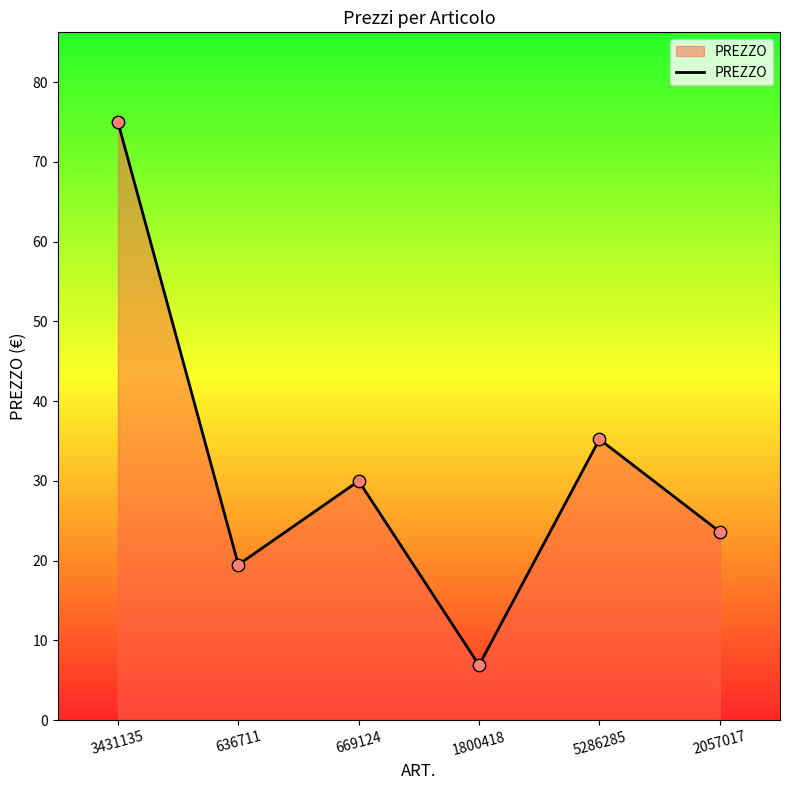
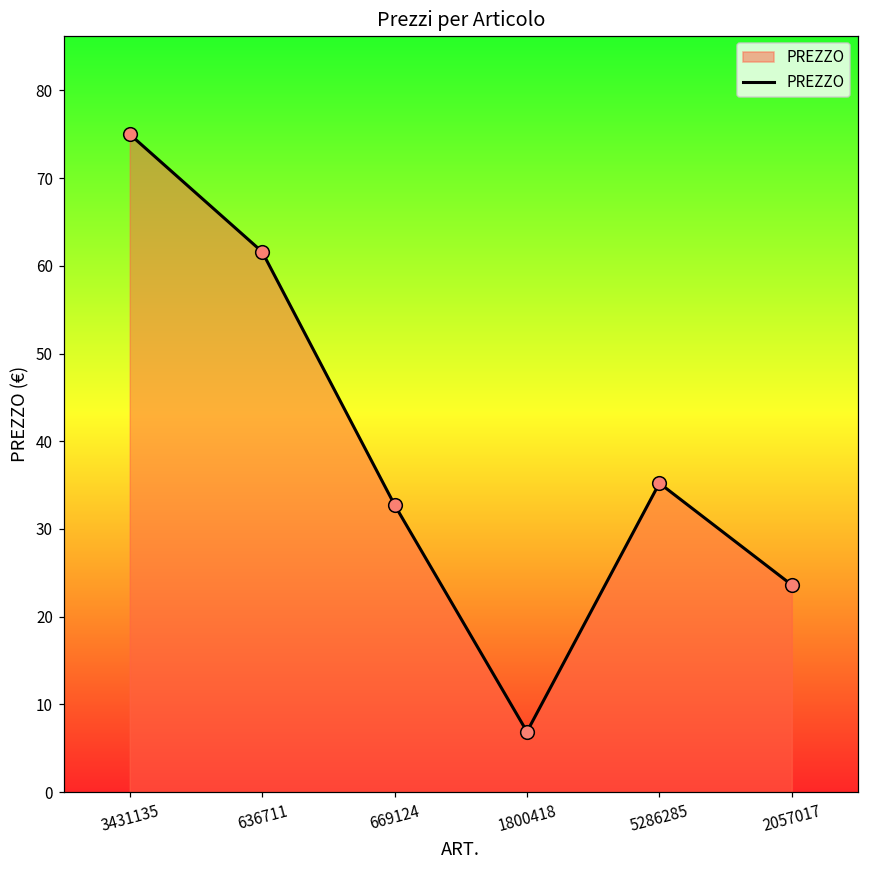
  {
    "3431135": 75,
-   "636711": 19,
-   "669124": 30,
+   "636711": 62,
+   "669124": 33,
    "1800418": 7,
    "5286285": 35,
    "2057017": 24
  }
